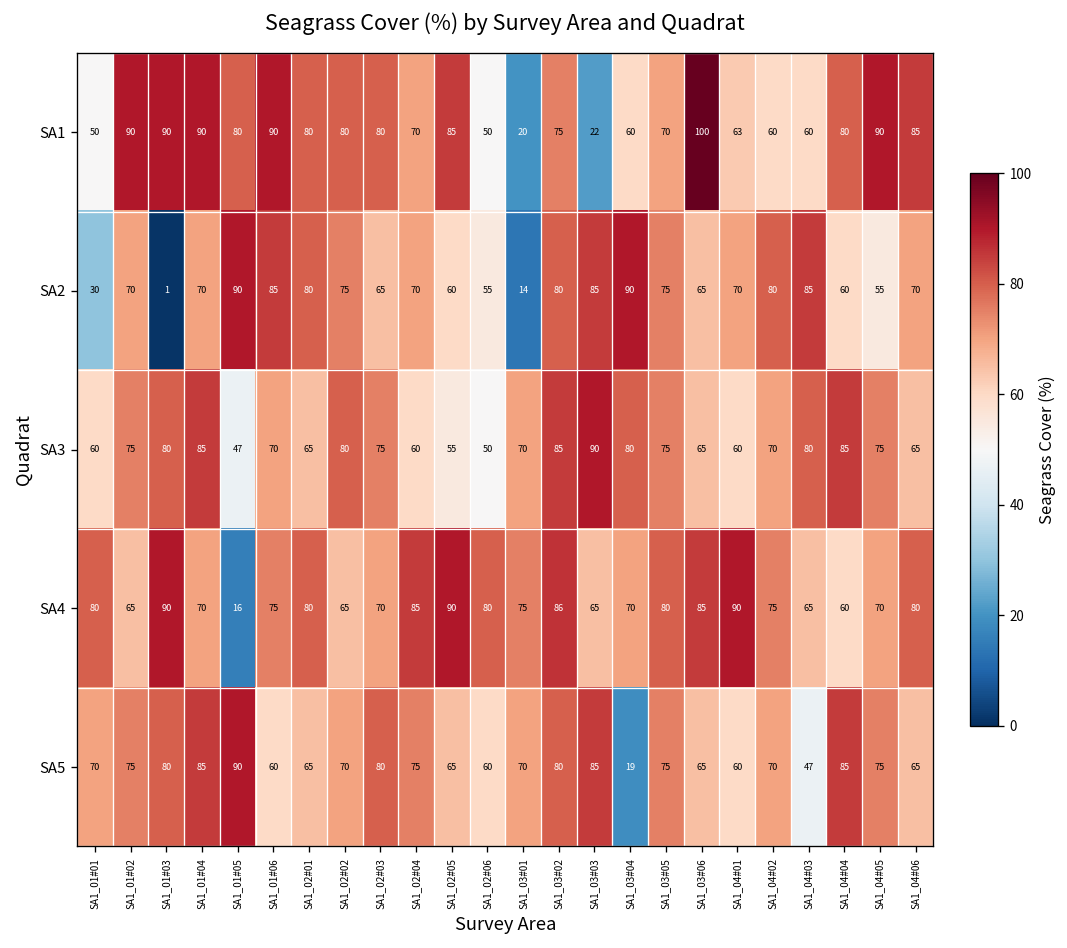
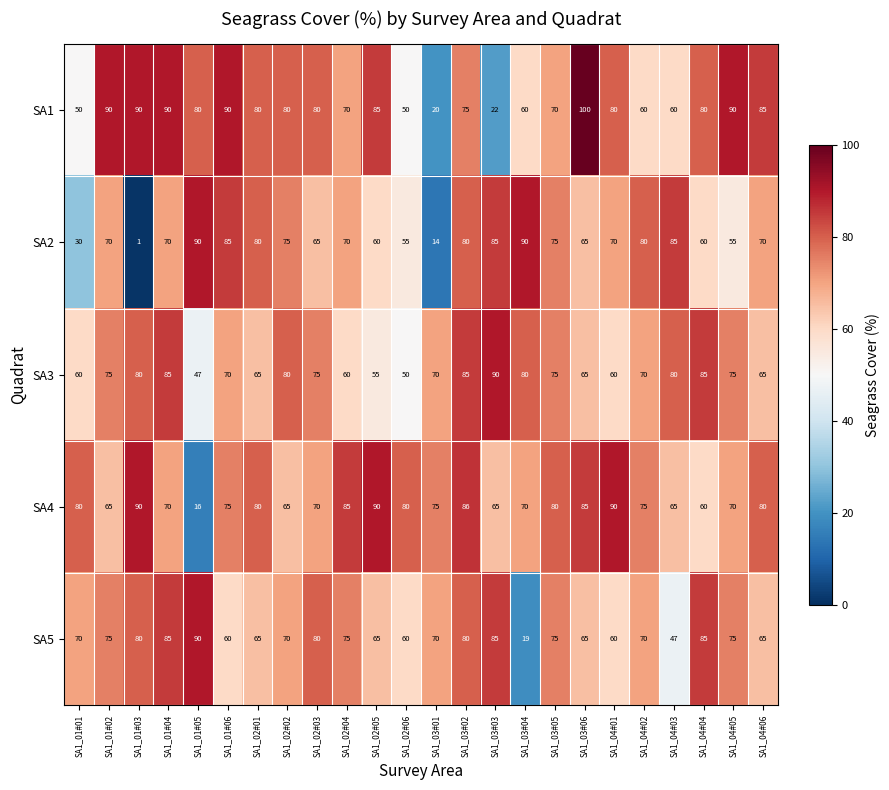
  {
    "SA1": {
      "SA1_01#01": 50,
      "SA1_01#02": 90,
      "SA1_01#03": 90,
      "SA1_01#04": 90,
      "SA1_01#05": 80,
      "SA1_01#06": 90,
      "SA1_02#01": 80,
      "SA1_02#02": 80,
      "SA1_02#03": 80,
      "SA1_02#04": 70,
      "SA1_02#05": 85,
      "SA1_02#06": 50,
      "SA1_03#01": 20,
      "SA1_03#02": 75,
      "SA1_03#03": 22,
      "SA1_03#04": 60,
      "SA1_03#05": 70,
      "SA1_03#06": 100,
-     "SA1_04#01": 63,
+     "SA1_04#01": 80,
      "SA1_04#02": 60,
      "SA1_04#03": 60,
      "SA1_04#04": 80,
      "SA1_04#05": 90,
      "SA1_04#06": 85
    },
    "SA2": {
      "SA1_01#01": 30,
      "SA1_01#02": 70,
      "SA1_01#03": 1,
      "SA1_01#04": 70,
      "SA1_01#05": 90,
      "SA1_01#06": 85,
      "SA1_02#01": 80,
      "SA1_02#02": 75,
      "SA1_02#03": 65,
      "SA1_02#04": 70,
      "SA1_02#05": 60,
      "SA1_02#06": 55,
      "SA1_03#01": 14,
      "SA1_03#02": 80,
      "SA1_03#03": 85,
      "SA1_03#04": 90,
      "SA1_03#05": 75,
      "SA1_03#06": 65,
      "SA1_04#01": 70,
      "SA1_04#02": 80,
      "SA1_04#03": 85,
      "SA1_04#04": 60,
      "SA1_04#05": 55,
      "SA1_04#06": 70
    },
    "SA3": {
      "SA1_01#01": 60,
      "SA1_01#02": 75,
      "SA1_01#03": 80,
      "SA1_01#04": 85,
      "SA1_01#05": 47,
      "SA1_01#06": 70,
      "SA1_02#01": 65,
      "SA1_02#02": 80,
      "SA1_02#03": 75,
      "SA1_02#04": 60,
      "SA1_02#05": 55,
      "SA1_02#06": 50,
      "SA1_03#01": 70,
      "SA1_03#02": 85,
      "SA1_03#03": 90,
      "SA1_03#04": 80,
      "SA1_03#05": 75,
      "SA1_03#06": 65,
      "SA1_04#01": 60,
      "SA1_04#02": 70,
      "SA1_04#03": 80,
      "SA1_04#04": 85,
      "SA1_04#05": 75,
      "SA1_04#06": 65
    },
    "SA4": {
      "SA1_01#01": 80,
      "SA1_01#02": 65,
      "SA1_01#03": 90,
      "SA1_01#04": 70,
      "SA1_01#05": 16,
      "SA1_01#06": 75,
      "SA1_02#01": 80,
      "SA1_02#02": 65,
      "SA1_02#03": 70,
      "SA1_02#04": 85,
      "SA1_02#05": 90,
      "SA1_02#06": 80,
      "SA1_03#01": 75,
      "SA1_03#02": 86,
      "SA1_03#03": 65,
      "SA1_03#04": 70,
      "SA1_03#05": 80,
      "SA1_03#06": 85,
      "SA1_04#01": 90,
      "SA1_04#02": 75,
      "SA1_04#03": 65,
      "SA1_04#04": 60,
      "SA1_04#05": 70,
      "SA1_04#06": 80
    },
    "SA5": {
      "SA1_01#01": 70,
      "SA1_01#02": 75,
      "SA1_01#03": 80,
      "SA1_01#04": 85,
      "SA1_01#05": 90,
      "SA1_01#06": 60,
      "SA1_02#01": 65,
      "SA1_02#02": 70,
      "SA1_02#03": 80,
      "SA1_02#04": 75,
      "SA1_02#05": 65,
      "SA1_02#06": 60,
      "SA1_03#01": 70,
      "SA1_03#02": 80,
      "SA1_03#03": 85,
      "SA1_03#04": 19,
      "SA1_03#05": 75,
      "SA1_03#06": 65,
      "SA1_04#01": 60,
      "SA1_04#02": 70,
      "SA1_04#03": 47,
      "SA1_04#04": 85,
      "SA1_04#05": 75,
      "SA1_04#06": 65
    }
  }
